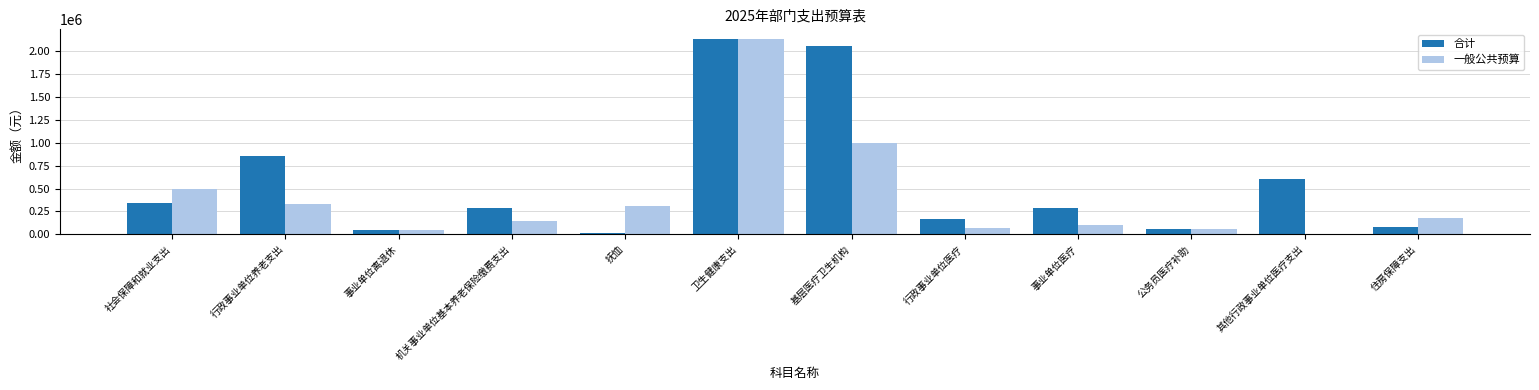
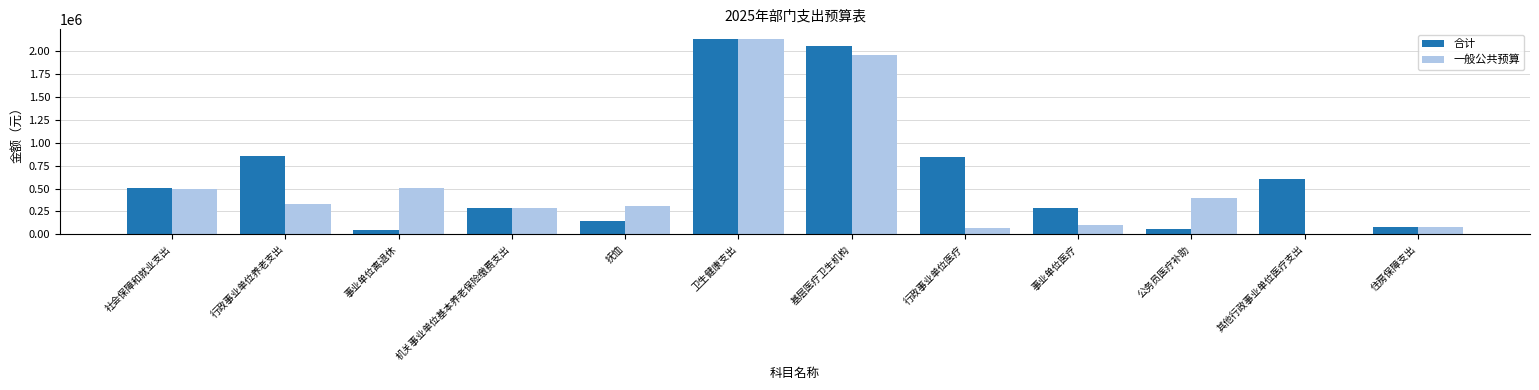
  {
    "合计": {
-     "社会保障和就业支出": 300000,
+     "社会保障和就业支出": 500000,
      "行政事业单位养老支出": 900000,
      "事业单位离退休": 0,
      "机关事业单位基本养老保险缴费支出": 300000,
-     "抚恤": 0,
+     "抚恤": 100000,
      "卫生健康支出": 2100000,
      "基层医疗卫生机构": 2100000,
-     "行政事业单位医疗": 200000,
+     "行政事业单位医疗": 800000,
      "事业单位医疗": 300000,
      "公务员医疗补助": 100000,
      "其他行政事业单位医疗支出": 600000,
      "住房保障支出": 100000
    },
    "一般公共预算": {
      "社会保障和就业支出": 500000,
      "行政事业单位养老支出": 300000,
-     "事业单位离退休": 0,
-     "机关事业单位基本养老保险缴费支出": 100000,
+     "事业单位离退休": 500000,
+     "机关事业单位基本养老保险缴费支出": 300000,
      "抚恤": 300000,
      "卫生健康支出": 2100000,
-     "基层医疗卫生机构": 1000000,
+     "基层医疗卫生机构": 2000000,
      "行政事业单位医疗": 100000,
      "事业单位医疗": 100000,
-     "公务员医疗补助": 100000,
-     "住房保障支出": 200000
+     "公务员医疗补助": 400000,
+     "住房保障支出": 100000
    }
  }
